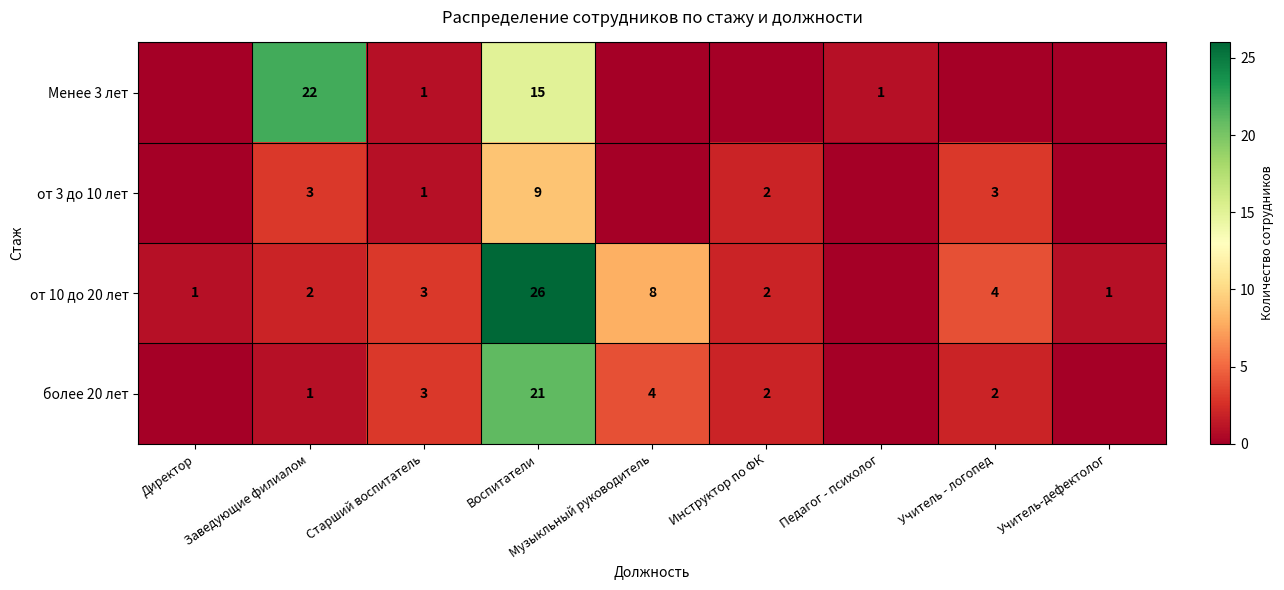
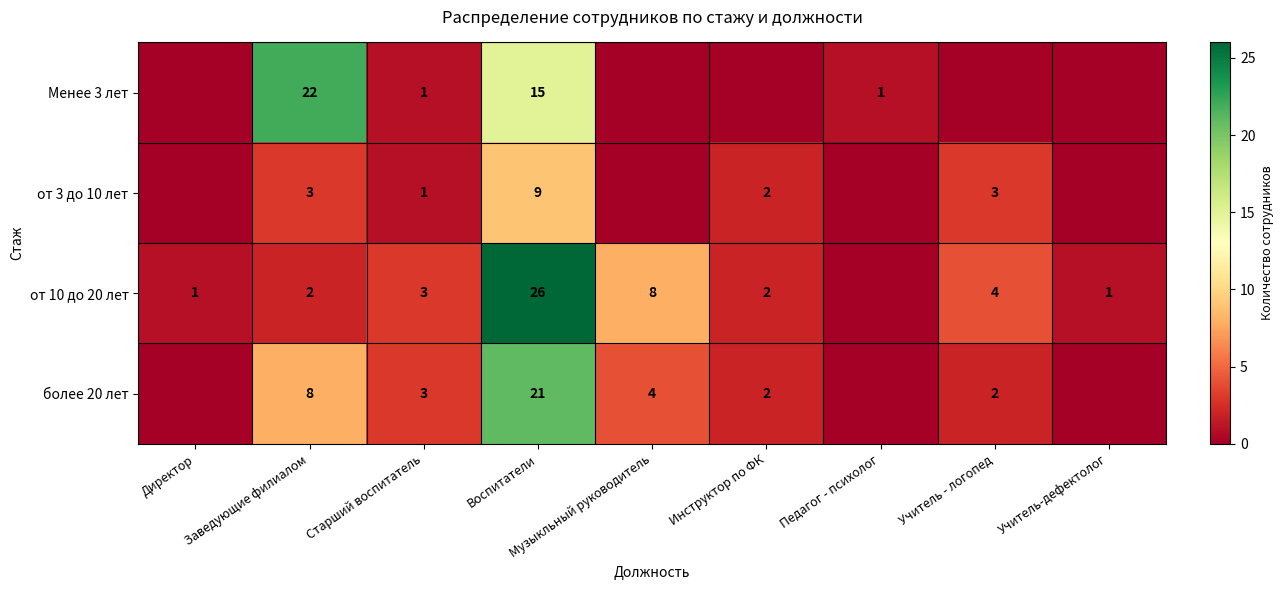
  {
    "Менее 3 лет": {
      "Заведующие филиалом": 22,
      "Старший воспитатель": 1,
      "Воспитатели": 15,
      "Педагог - психолог": 1
    },
    "от 3 до 10 лет": {
      "Заведующие филиалом": 3,
      "Старший воспитатель": 1,
      "Воспитатели": 9,
      "Инструктор по ФК": 2,
      "Учитель - логопед": 3
    },
    "от 10 до 20 лет": {
      "Директор": 1,
      "Заведующие филиалом": 2,
      "Старший воспитатель": 3,
      "Воспитатели": 26,
      "Музыкльный руководитель": 8,
      "Инструктор по ФК": 2,
      "Учитель - логопед": 4,
      "Учитель-дефектолог": 1
    },
    "более 20 лет": {
-     "Заведующие филиалом": 1,
+     "Заведующие филиалом": 8,
      "Старший воспитатель": 3,
      "Воспитатели": 21,
      "Музыкльный руководитель": 4,
      "Инструктор по ФК": 2,
      "Учитель - логопед": 2
    }
  }
